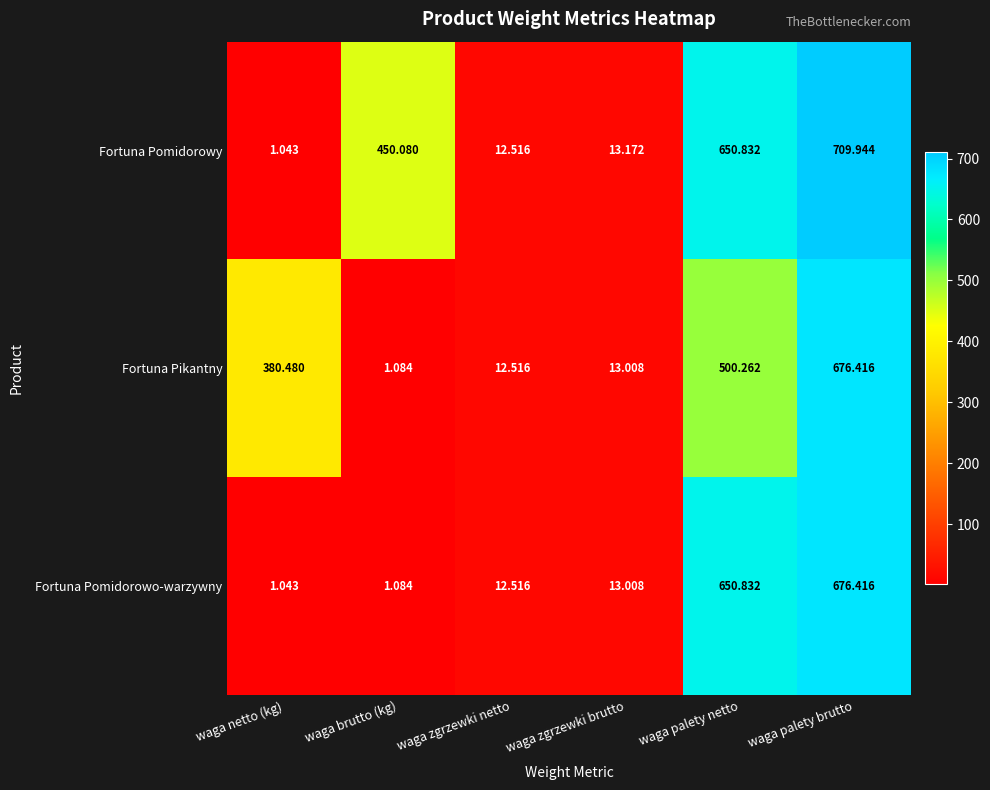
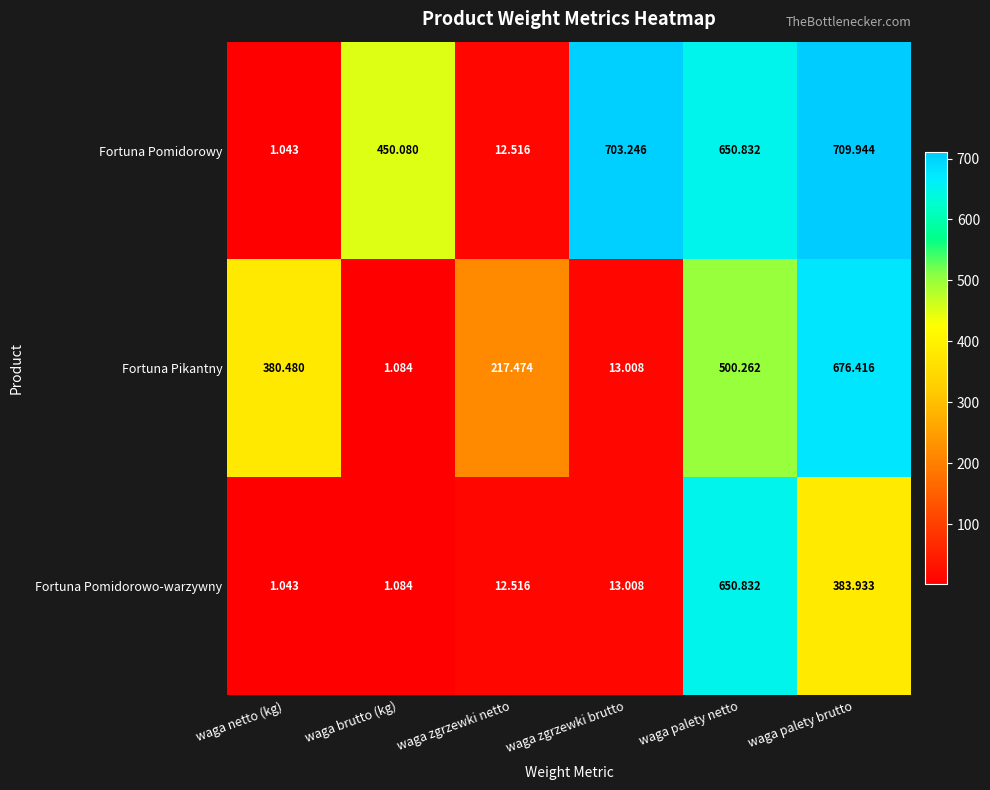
  {
    "Fortuna Pomidorowy": {
      "waga netto (kg)": 1.043,
      "waga brutto (kg)": 450.080,
      "waga zgrzewki netto": 12.516,
-     "waga zgrzewki brutto": 13.172,
+     "waga zgrzewki brutto": 703.246,
      "waga palety netto": 650.832,
      "waga palety brutto": 709.944
    },
    "Fortuna Pikantny": {
      "waga netto (kg)": 380.480,
      "waga brutto (kg)": 1.084,
-     "waga zgrzewki netto": 12.516,
+     "waga zgrzewki netto": 217.474,
      "waga zgrzewki brutto": 13.008,
      "waga palety netto": 500.262,
      "waga palety brutto": 676.416
    },
    "Fortuna Pomidorowo-warzywny": {
      "waga netto (kg)": 1.043,
      "waga brutto (kg)": 1.084,
      "waga zgrzewki netto": 12.516,
      "waga zgrzewki brutto": 13.008,
      "waga palety netto": 650.832,
-     "waga palety brutto": 676.416
+     "waga palety brutto": 383.933
    }
  }
